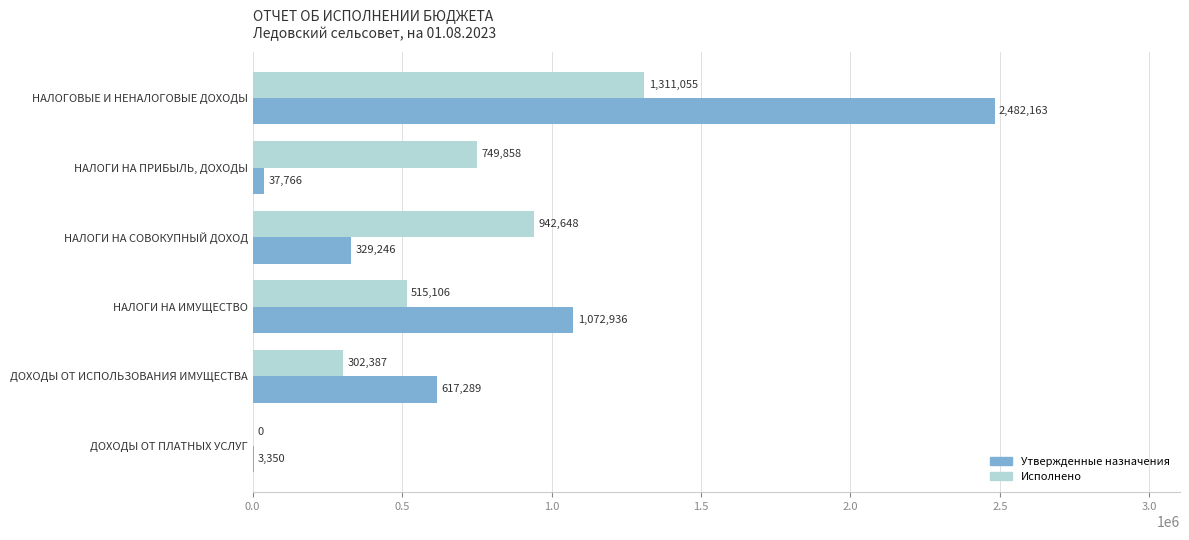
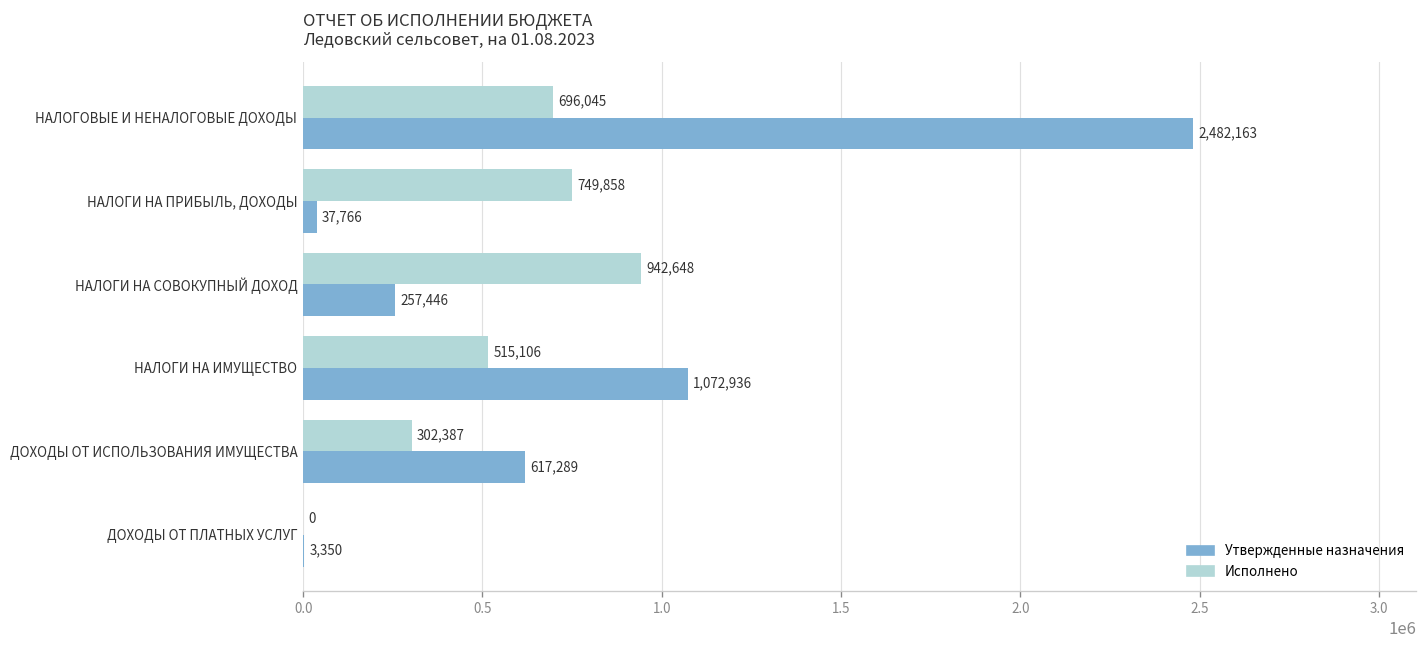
  {
    "Утвержденные назначения": {
      "НАЛОГОВЫЕ И НЕНАЛОГОВЫЕ ДОХОДЫ": "2,482,163",
      "НАЛОГИ НА ПРИБЫЛЬ, ДОХОДЫ": "37,766",
-     "НАЛОГИ НА СОВОКУПНЫЙ ДОХОД": "329,246",
+     "НАЛОГИ НА СОВОКУПНЫЙ ДОХОД": "257,446",
      "НАЛОГИ НА ИМУЩЕСТВО": "1,072,936",
      "ДОХОДЫ ОТ ИСПОЛЬЗОВАНИЯ ИМУЩЕСТВА": "617,289",
      "ДОХОДЫ ОТ ПЛАТНЫХ УСЛУГ": "3,350"
    },
    "Исполнено": {
-     "НАЛОГОВЫЕ И НЕНАЛОГОВЫЕ ДОХОДЫ": "1,311,055",
+     "НАЛОГОВЫЕ И НЕНАЛОГОВЫЕ ДОХОДЫ": "696,045",
      "НАЛОГИ НА ПРИБЫЛЬ, ДОХОДЫ": "749,858",
      "НАЛОГИ НА СОВОКУПНЫЙ ДОХОД": "942,648",
      "НАЛОГИ НА ИМУЩЕСТВО": "515,106",
      "ДОХОДЫ ОТ ИСПОЛЬЗОВАНИЯ ИМУЩЕСТВА": "302,387",
      "ДОХОДЫ ОТ ПЛАТНЫХ УСЛУГ": "0"
    }
  }
